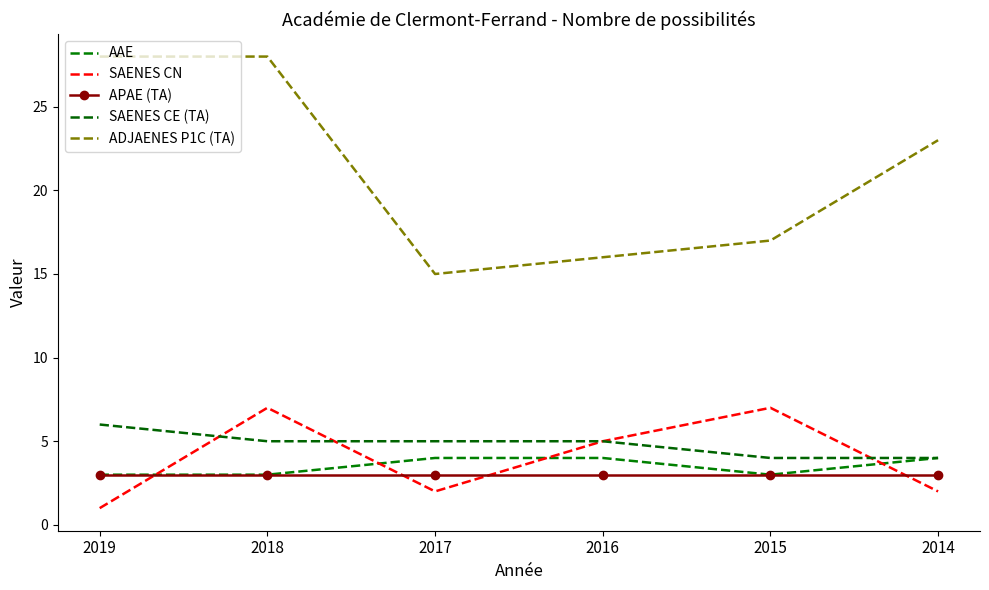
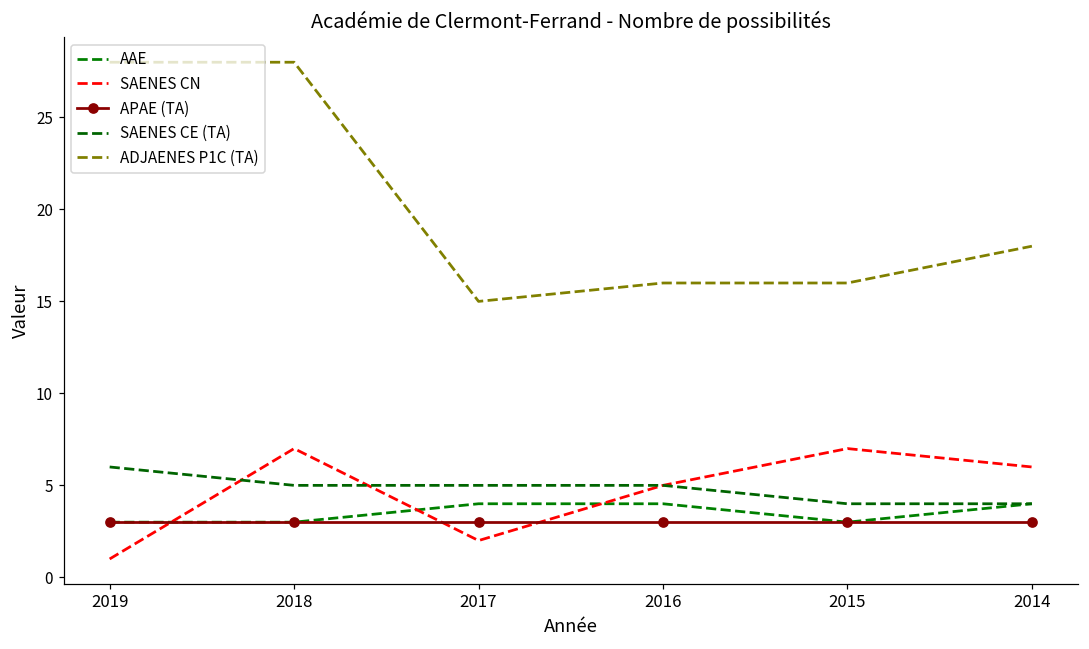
  {
    "SAENES CN": {
      "2019": 1,
      "2018": 7,
      "2017": 2,
      "2015": 7,
-     "2014": 2
+     "2014": 6
    },
    "APAE (TA)": {
      "2017": 3,
      "2016": 3,
      "2014": 3
    },
    "ADJAENES P1C (TA)": {
      "2018": 28,
      "2017": 15,
      "2016": 16,
-     "2015": 17,
-     "2014": 23
+     "2015": 16,
+     "2014": 18
    }
  }
